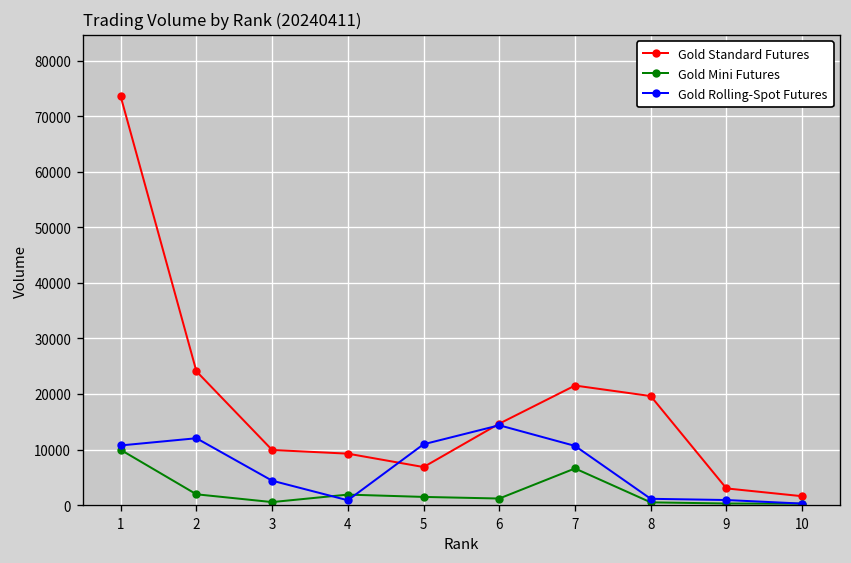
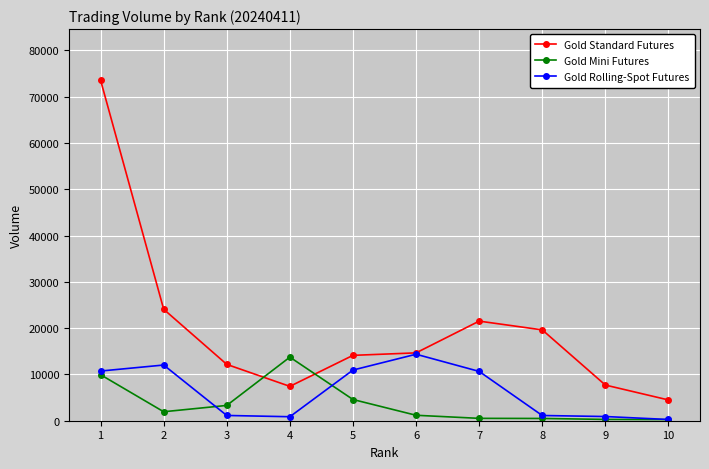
  {
    "Gold Standard Futures": {
      "1": 74000,
      "2": 24000,
-     "3": 10000,
-     "4": 9000,
-     "5": 7000,
+     "3": 12000,
+     "4": 7000,
+     "5": 14000,
      "7": 22000,
      "8": 20000,
-     "9": 3000,
-     "10": 2000
+     "9": 8000,
+     "10": 4000
    },
    "Gold Mini Futures": {
      "1": 10000,
      "2": 2000,
-     "3": 1000,
-     "4": 2000,
-     "5": 1000,
+     "3": 3000,
+     "4": 14000,
+     "5": 5000,
      "6": 1000,
-     "7": 7000,
+     "7": 1000,
      "8": 0,
      "9": 0
    },
    "Gold Rolling-Spot Futures": {
      "1": 11000,
      "2": 12000,
-     "3": 4000,
+     "3": 1000,
      "4": 1000,
      "5": 11000,
      "7": 11000,
      "8": 1000,
      "9": 1000
    }
  }
